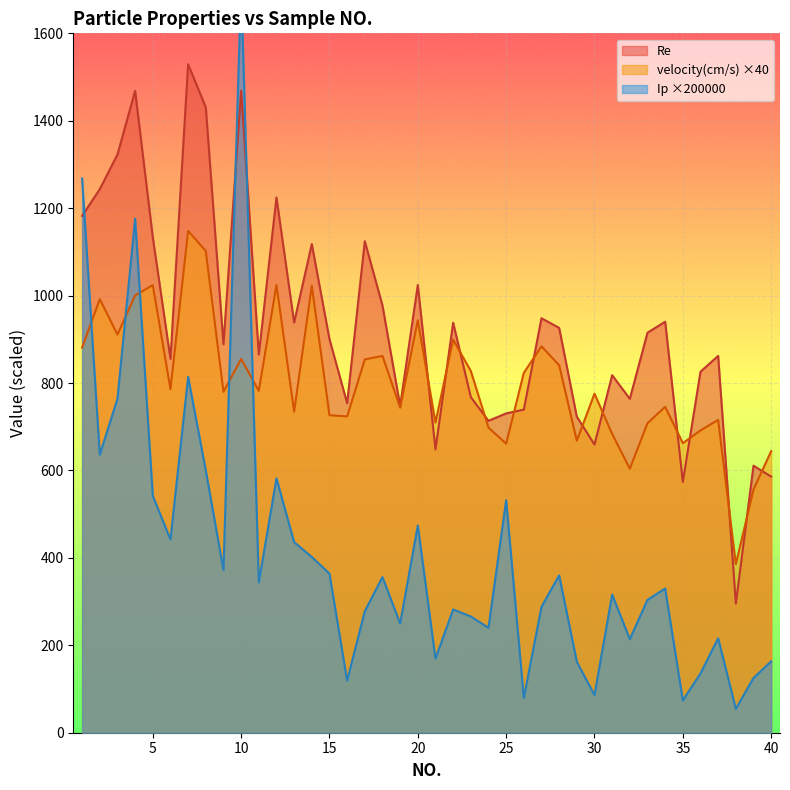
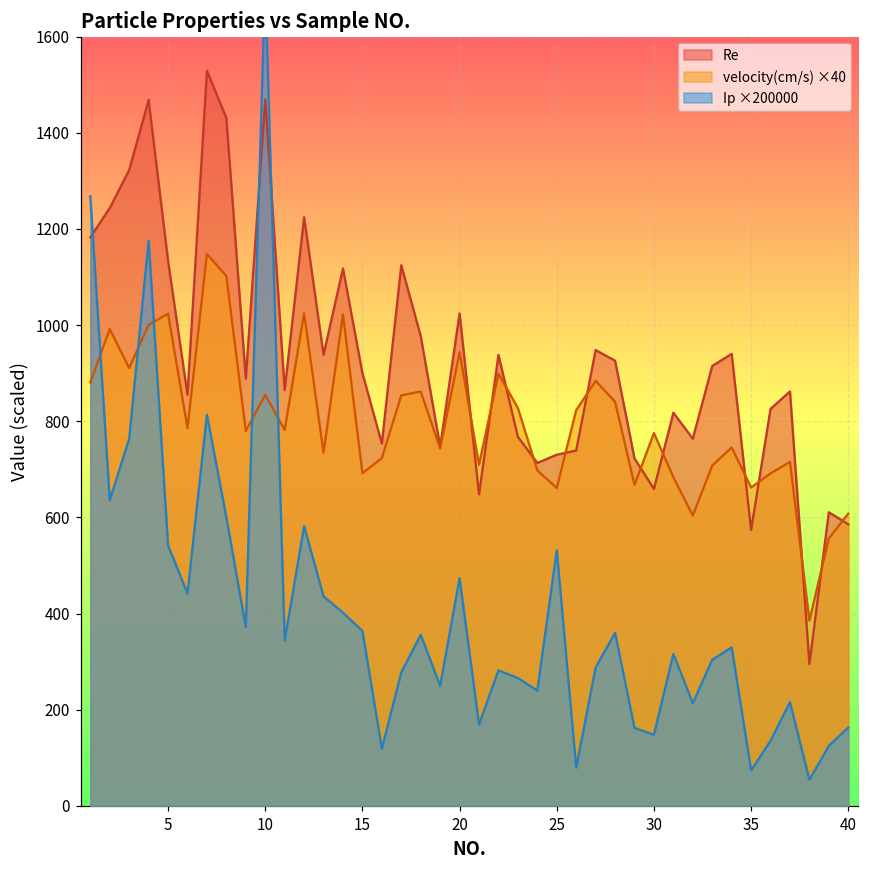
  {
    "Re": {
      "5": 1130,
      "10": 1470,
      "15": 900,
      "20": 1020,
      "25": 730,
      "30": 660,
      "35": 570,
      "40": 590
    },
    "velocity(cm/s) ×40": {
      "5": 1020,
      "10": 860,
-     "15": 730,
+     "15": 690,
      "20": 940,
      "25": 660,
      "30": 780,
      "35": 660,
-     "40": 640
+     "40": 610
    },
    "Ip ×200000": {
      "5": 540,
      "15": 360,
      "20": 470,
      "25": 530,
-     "30": 90,
+     "30": 150,
      "35": 70,
      "40": 160
    }
  }
